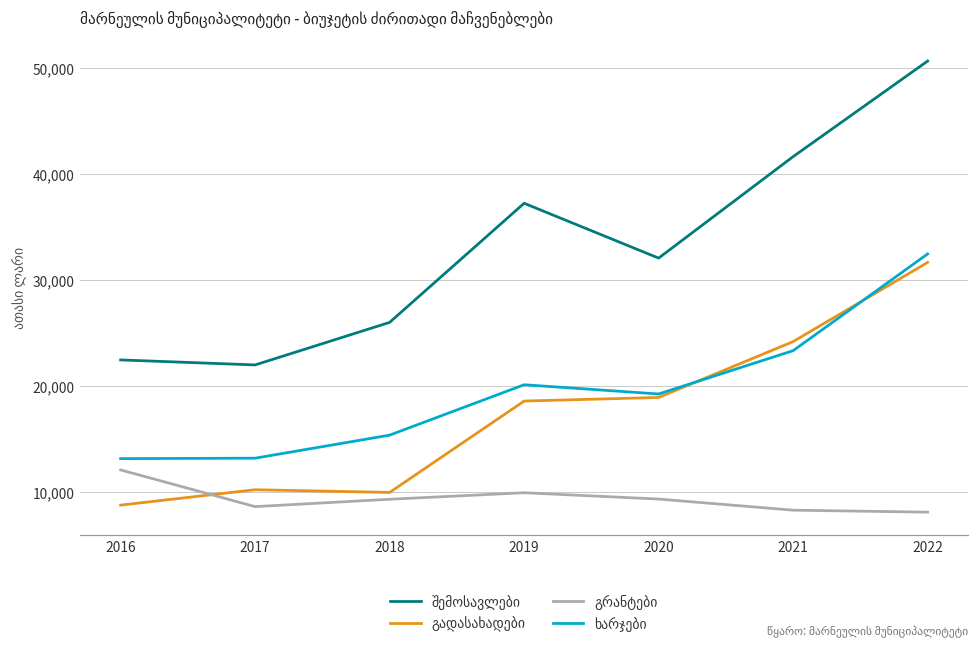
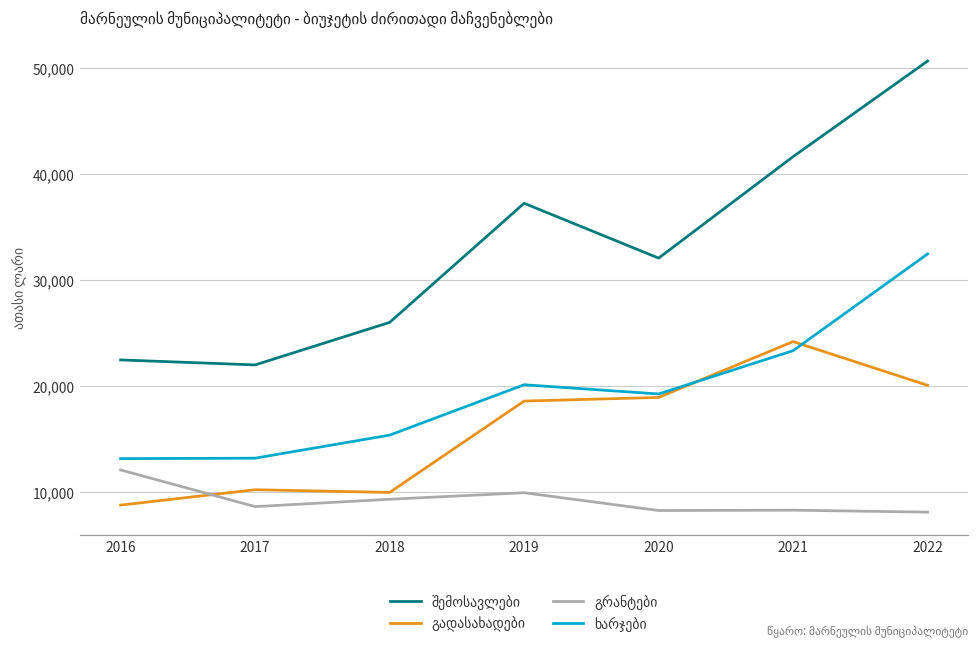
  {
    "შემოსავლები": {
      "2016": "22,000",
      "2017": "22,000",
      "2018": "26,000",
      "2019": "37,000",
      "2020": "32,000",
      "2021": "42,000",
      "2022": "51,000"
    },
    "გადასახადები": {
      "2016": "9,000",
      "2017": "10,000",
      "2018": "10,000",
      "2019": "19,000",
      "2020": "19,000",
      "2021": "24,000",
-     "2022": "32,000"
+     "2022": "20,000"
    },
    "გრანტები": {
      "2016": "12,000",
      "2017": "9,000",
      "2018": "9,000",
      "2019": "10,000",
-     "2020": "9,000",
+     "2020": "8,000",
      "2021": "8,000",
      "2022": "8,000"
    },
    "ხარჯები": {
      "2016": "13,000",
      "2017": "13,000",
      "2018": "15,000",
      "2019": "20,000",
      "2020": "19,000",
      "2021": "23,000",
      "2022": "32,000"
    }
  }
